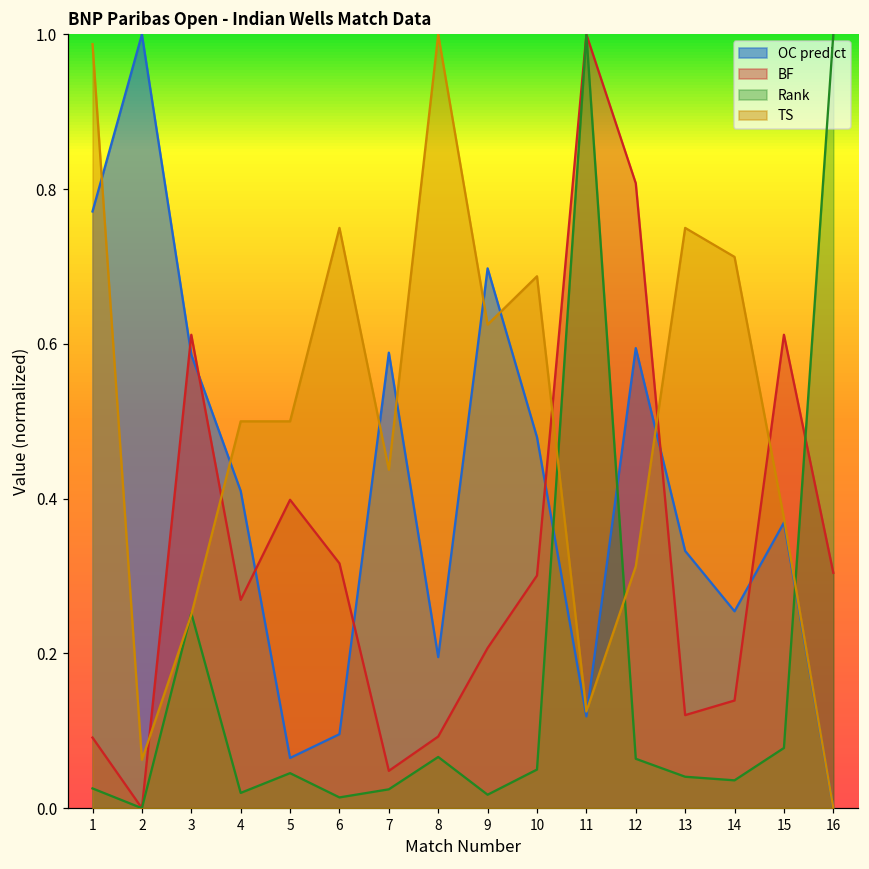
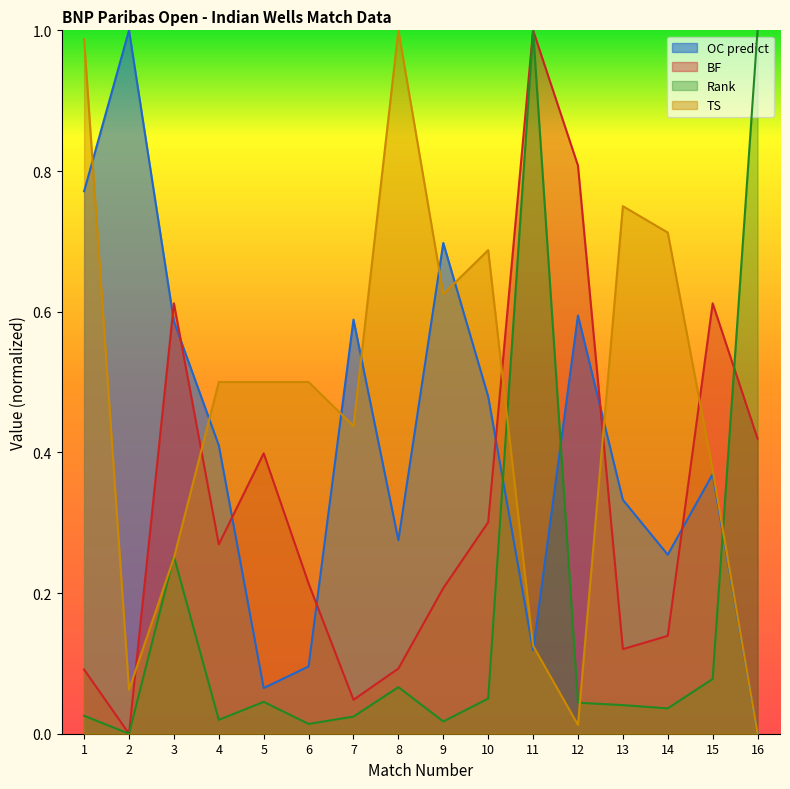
  {
    "OC predict": {
      "1": 0.77,
      "2": 1.00,
      "3": 0.59,
      "4": 0.41,
      "5": 0.06,
      "6": 0.10,
      "7": 0.59,
-     "8": 0.20,
+     "8": 0.28,
      "9": 0.70,
      "10": 0.48,
      "11": 0.12,
      "12": 0.59,
      "13": 0.33,
      "14": 0.25,
      "15": 0.37
    },
    "BF": {
      "1": 0.09,
      "3": 0.61,
      "4": 0.27,
      "5": 0.40,
-     "6": 0.32,
+     "6": 0.21,
      "7": 0.05,
      "8": 0.09,
      "9": 0.21,
      "10": 0.30,
      "12": 0.81,
      "13": 0.12,
      "14": 0.14,
      "15": 0.61,
-     "16": 0.30
+     "16": 0.42
    },
    "Rank": {
      "1": 0.03,
      "4": 0.02,
      "5": 0.05,
      "6": 0.01,
      "7": 0.02,
      "8": 0.07,
      "9": 0.02,
      "10": 0.05,
-     "12": 0.06,
+     "12": 0.04,
      "13": 0.04,
      "14": 0.04,
      "15": 0.08,
      "16": 1.00
    },
    "TS": {
      "1": 0.99,
      "2": 0.06,
      "4": 0.50,
      "5": 0.50,
-     "6": 0.75,
+     "6": 0.50,
      "7": 0.44,
      "8": 1.00,
      "9": 0.63,
      "10": 0.69,
      "11": 0.12,
-     "12": 0.31,
+     "12": 0.01,
      "13": 0.75,
      "14": 0.71,
      "15": 0.38
    }
  }
